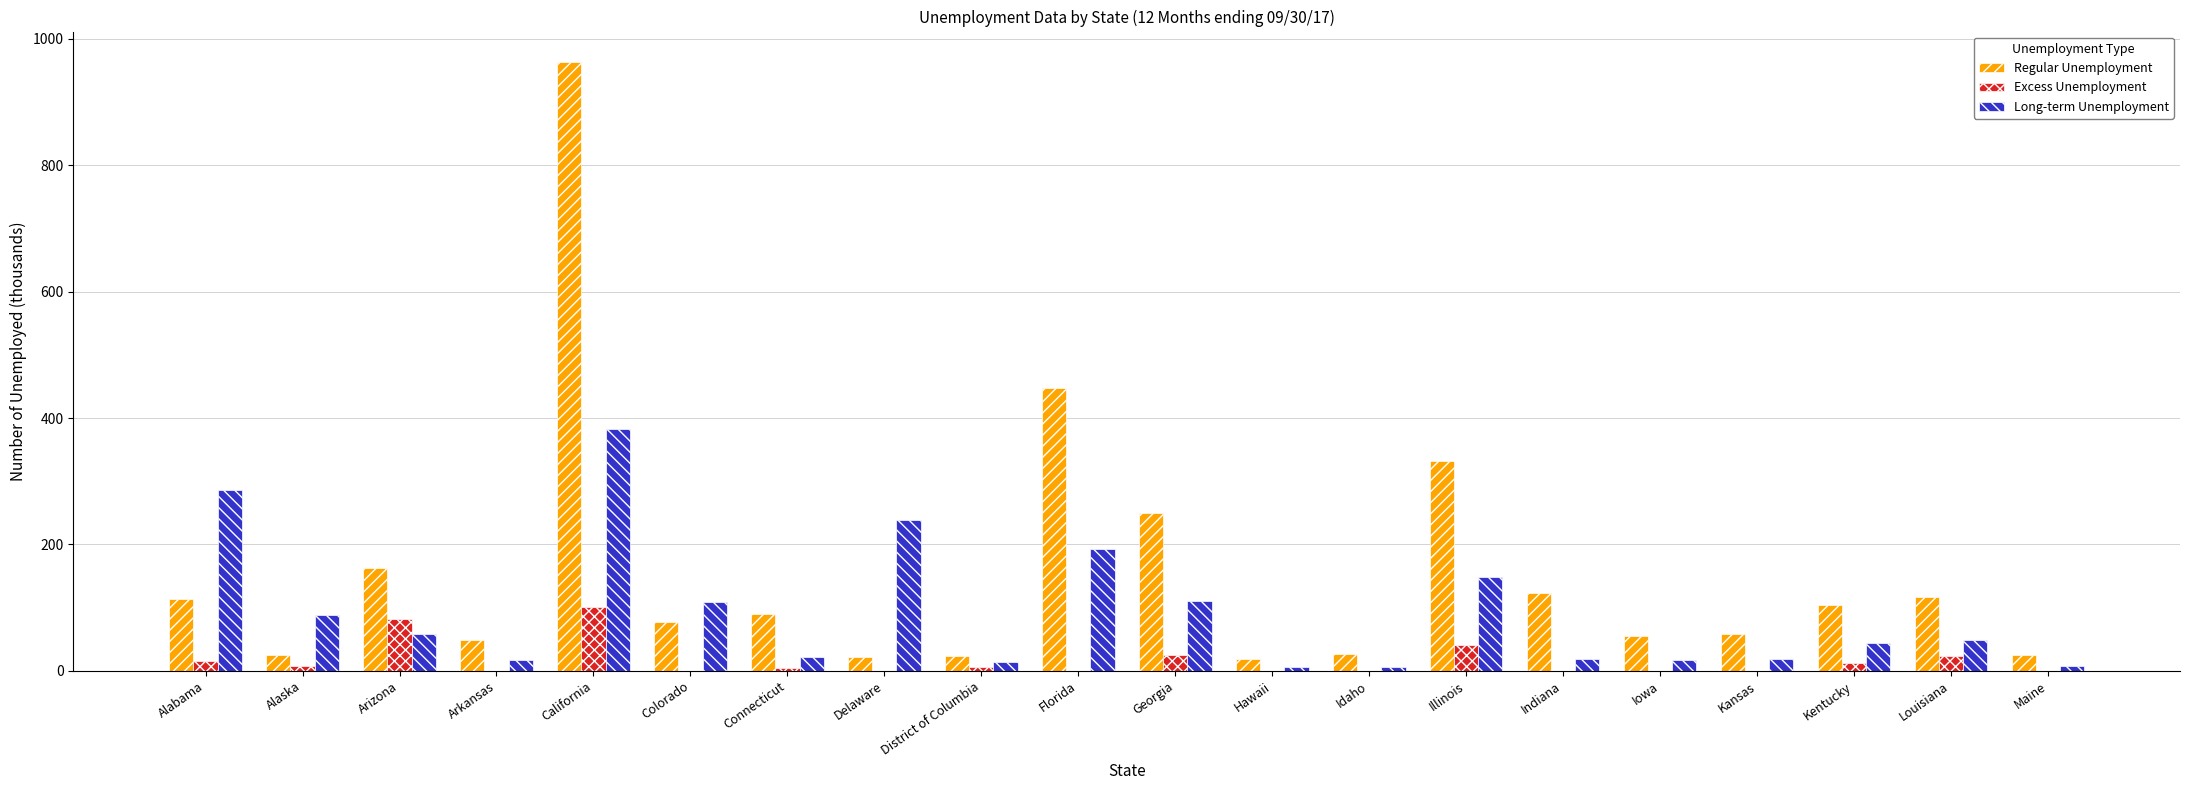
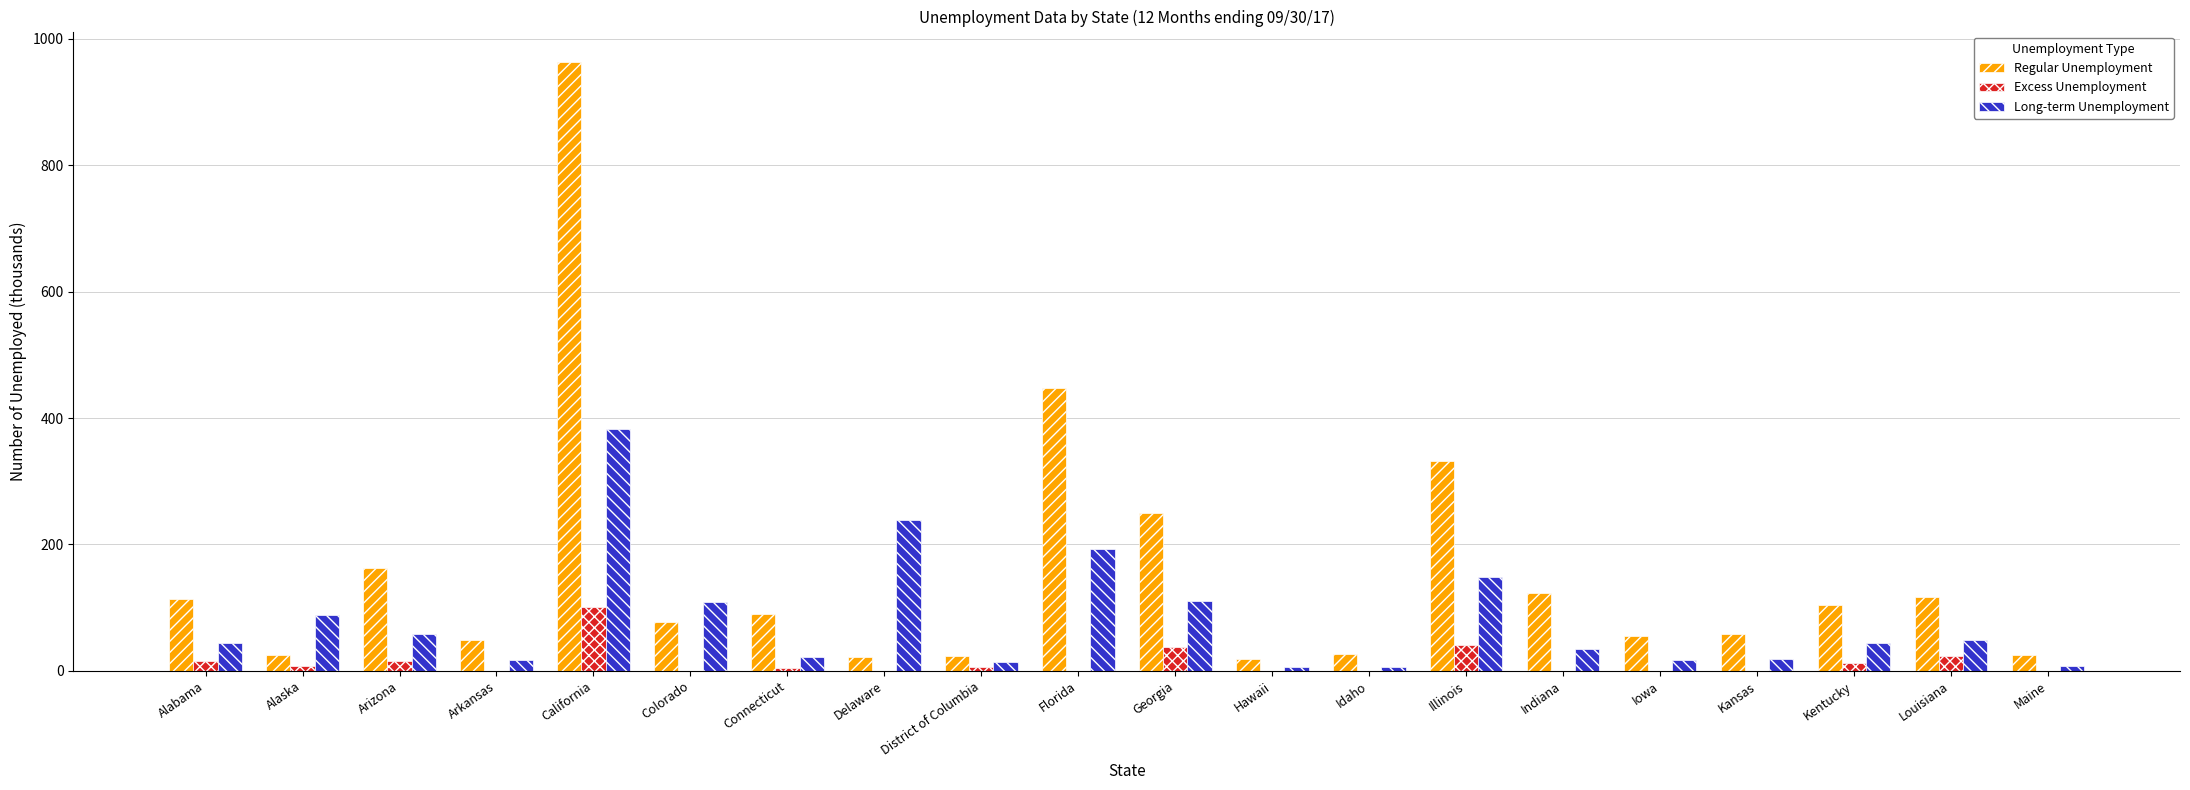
  {
    "Regular Unemployment": {
      "Alabama": 110,
      "Alaska": 20,
      "Arizona": 160,
      "Arkansas": 50,
      "California": 960,
      "Colorado": 80,
      "Connecticut": 90,
      "Delaware": 20,
      "District of Columbia": 20,
      "Florida": 450,
      "Georgia": 250,
      "Hawaii": 20,
      "Idaho": 30,
      "Illinois": 330,
      "Indiana": 120,
      "Iowa": 60,
      "Kansas": 60,
      "Kentucky": 100,
      "Louisiana": 120,
      "Maine": 20
    },
    "Excess Unemployment": {
      "Alabama": 10,
      "Alaska": 10,
-     "Arizona": 80,
+     "Arizona": 10,
      "Arkansas": 0,
      "California": 100,
      "Colorado": 0,
      "District of Columbia": 10,
      "Florida": 0,
-     "Georgia": 20,
+     "Georgia": 40,
      "Hawaii": 0,
      "Idaho": 0,
      "Illinois": 40,
      "Indiana": 0,
      "Iowa": 0,
      "Kansas": 0,
      "Kentucky": 10,
      "Louisiana": 20,
      "Maine": 0
    },
    "Long-term Unemployment": {
-     "Alabama": 290,
+     "Alabama": 40,
      "Alaska": 90,
      "Arizona": 60,
      "Arkansas": 20,
      "California": 380,
      "Colorado": 110,
      "Connecticut": 20,
      "Delaware": 240,
      "District of Columbia": 10,
      "Florida": 190,
      "Georgia": 110,
      "Hawaii": 10,
      "Idaho": 10,
      "Illinois": 150,
-     "Indiana": 20,
+     "Indiana": 30,
      "Iowa": 20,
      "Kansas": 20,
      "Kentucky": 40,
      "Louisiana": 50,
      "Maine": 10
    }
  }
